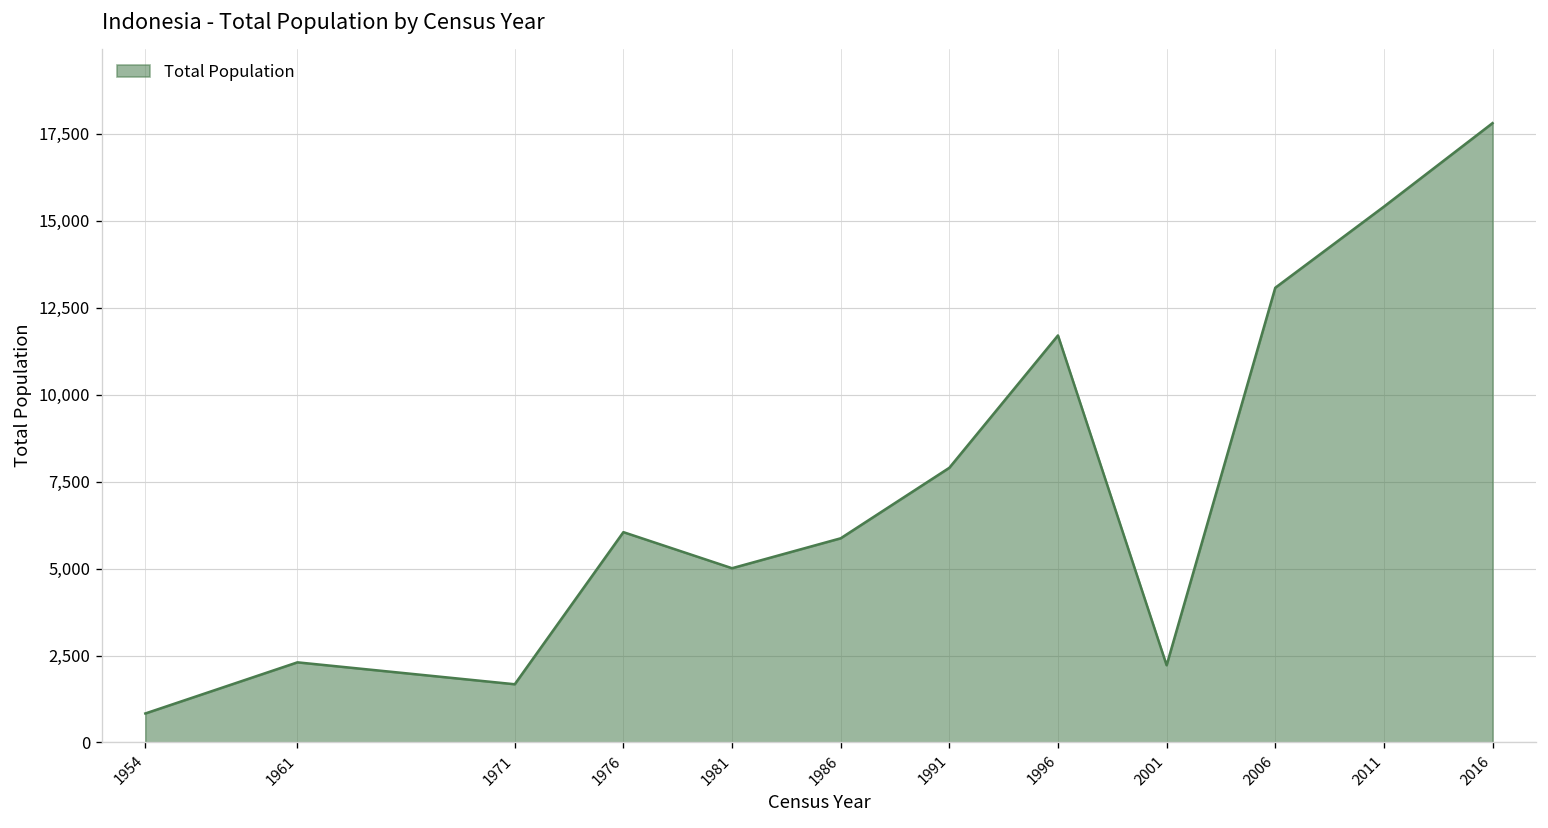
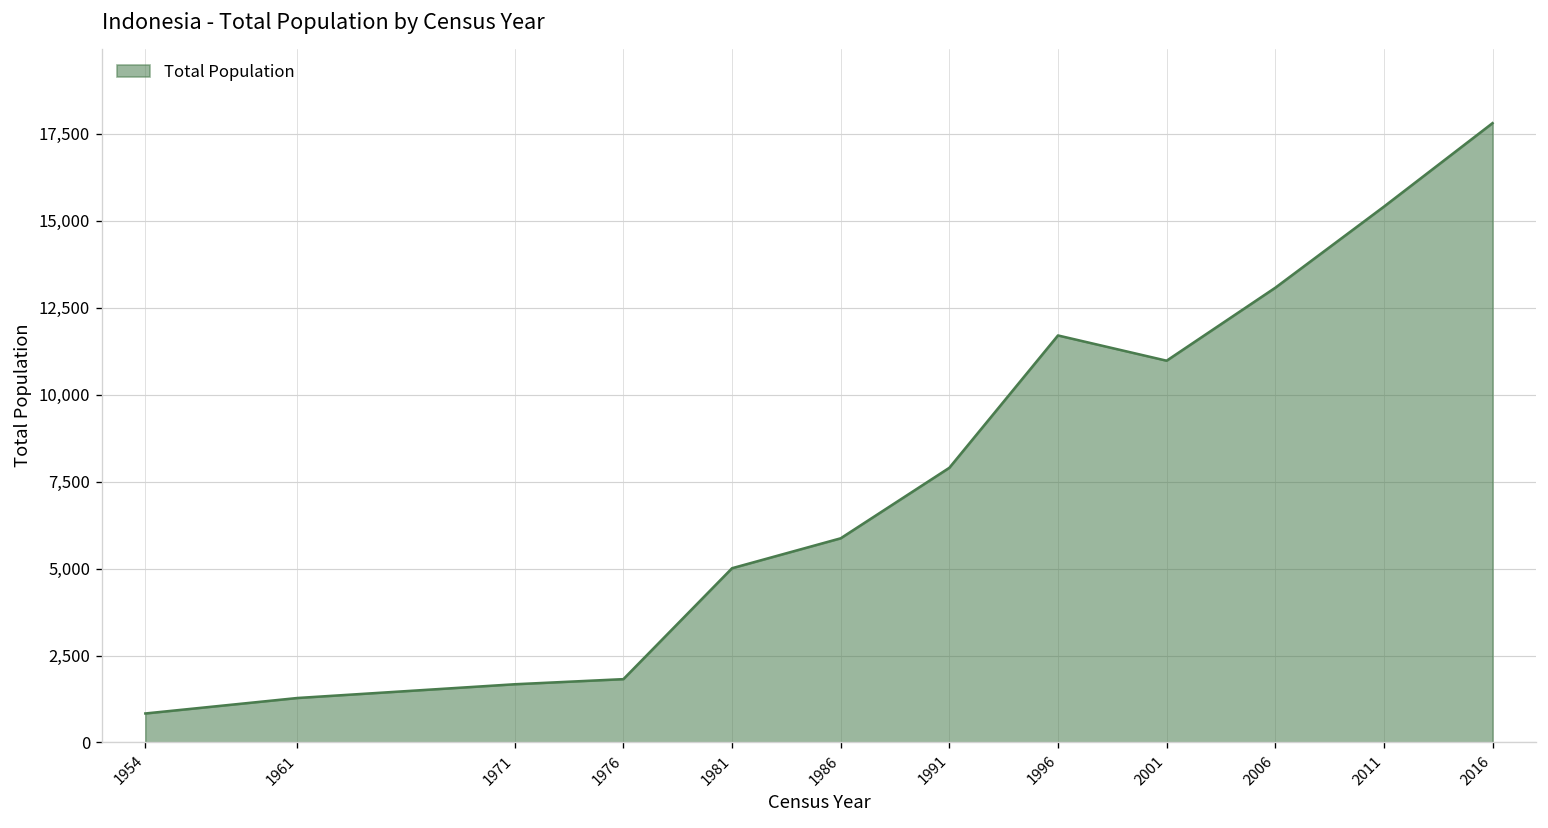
  {
    "1954": "800",
-   "1961": "2,300",
+   "1961": "1,300",
    "1971": "1,700",
-   "1976": "6,000",
+   "1976": "1,800",
    "1981": "5,000",
    "1986": "5,900",
    "1991": "7,900",
    "1996": "11,700",
-   "2001": "2,200",
+   "2001": "11,000",
    "2006": "13,100",
    "2011": "15,400",
    "2016": "17,800"
  }
